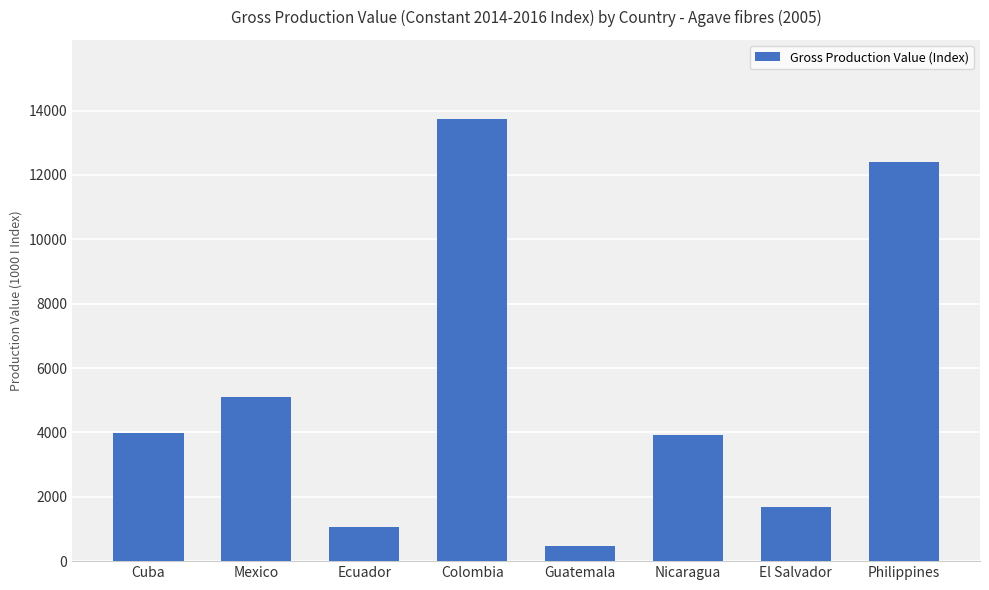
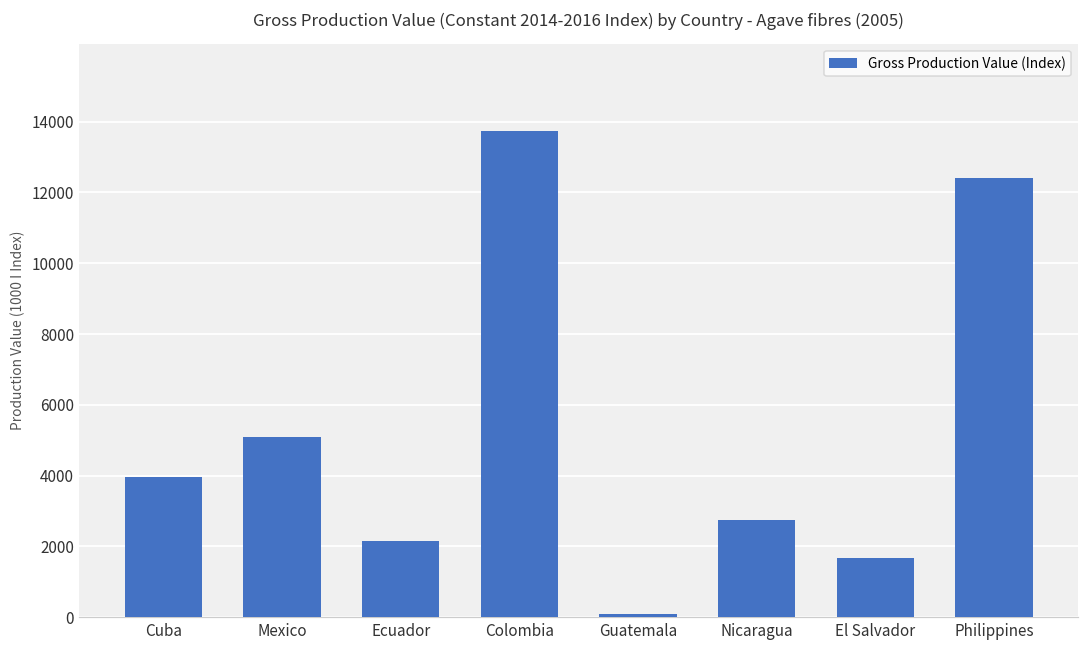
  {
    "Cuba": 4000,
    "Mexico": 5100,
-   "Ecuador": 1100,
+   "Ecuador": 2200,
    "Colombia": 13700,
-   "Guatemala": 500,
-   "Nicaragua": 3900,
+   "Guatemala": 100,
+   "Nicaragua": 2700,
    "El Salvador": 1700,
    "Philippines": 12400
  }
